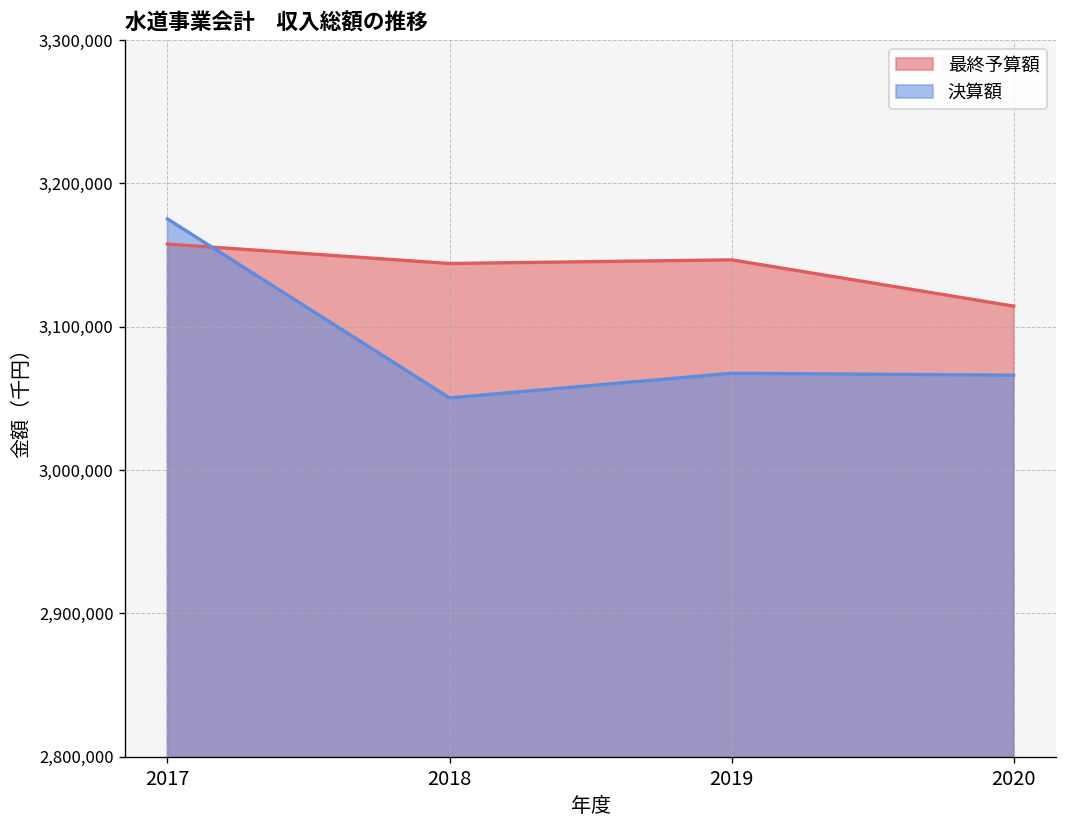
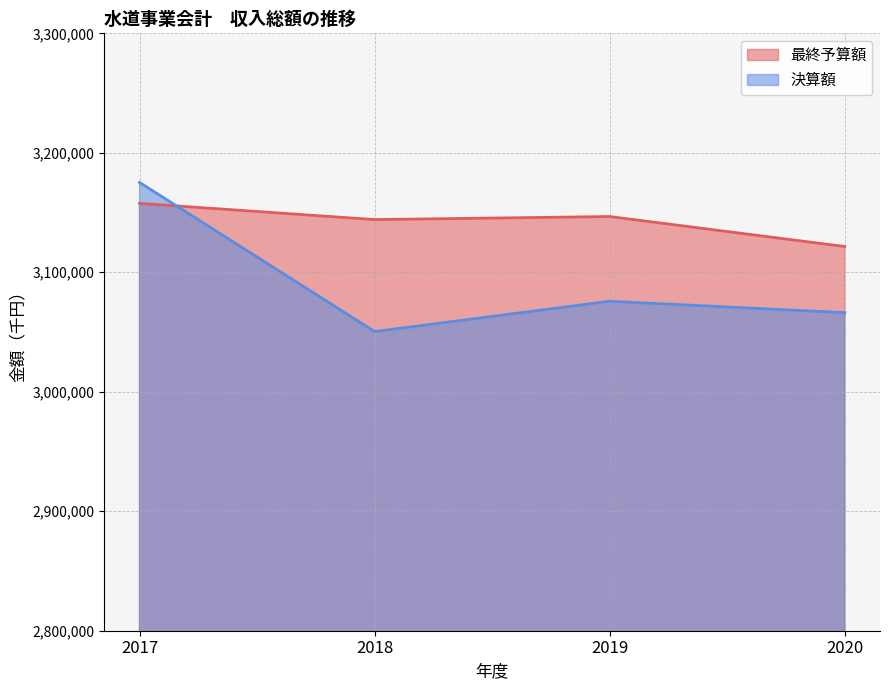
  {
    "最終予算額": {
      "2017": "3,158,000",
      "2018": "3,144,000",
      "2019": "3,147,000",
-     "2020": "3,114,000"
+     "2020": "3,122,000"
    },
    "決算額": {
      "2017": "3,175,000",
      "2018": "3,050,000",
-     "2019": "3,068,000",
+     "2019": "3,076,000",
      "2020": "3,066,000"
    }
  }
